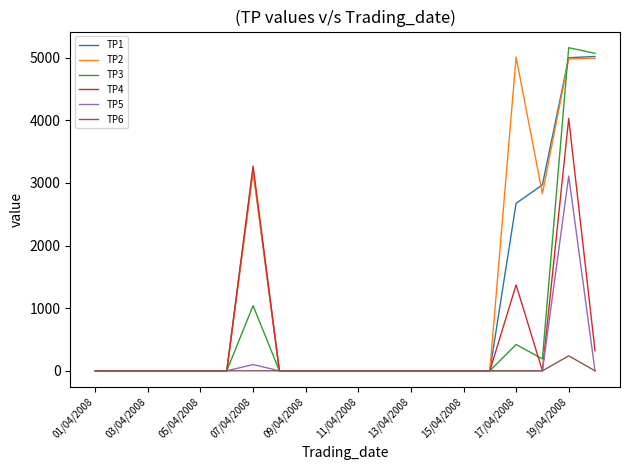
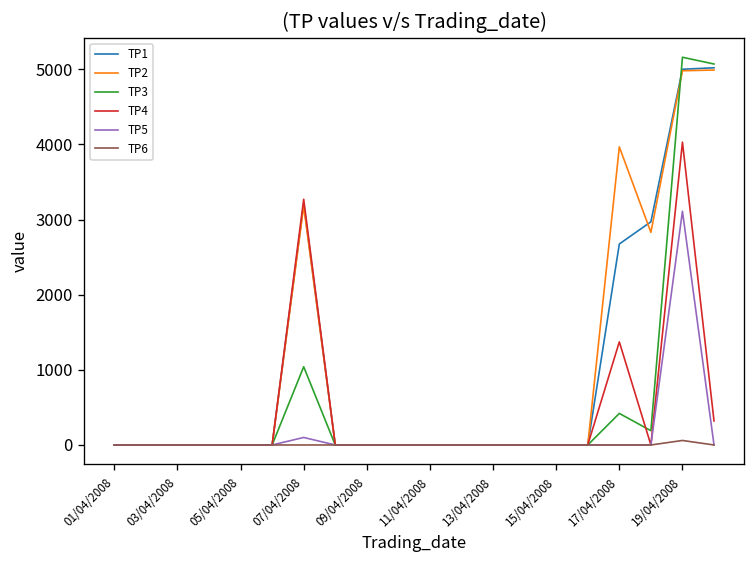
  {
    "TP1": {
      "17/04/2008": 2700
    },
    "TP2": {
-     "17/04/2008": 5000
+     "17/04/2008": 4000
    },
    "TP3": {
      "07/04/2008": 1000,
      "17/04/2008": 400,
      "19/04/2008": 5200
    },
    "TP4": {
      "07/04/2008": 3300,
      "17/04/2008": 1400,
      "19/04/2008": 4000
    },
    "TP5": {
      "07/04/2008": 100,
      "19/04/2008": 3100
    },
    "TP6": {
      "07/04/2008": 0,
-     "19/04/2008": 200
+     "19/04/2008": 100
    }
  }
